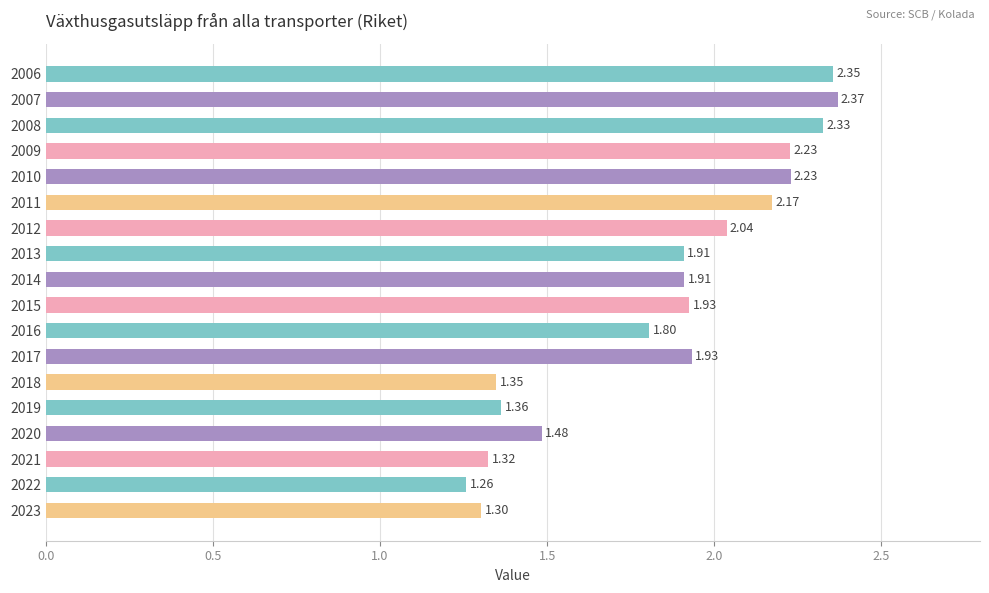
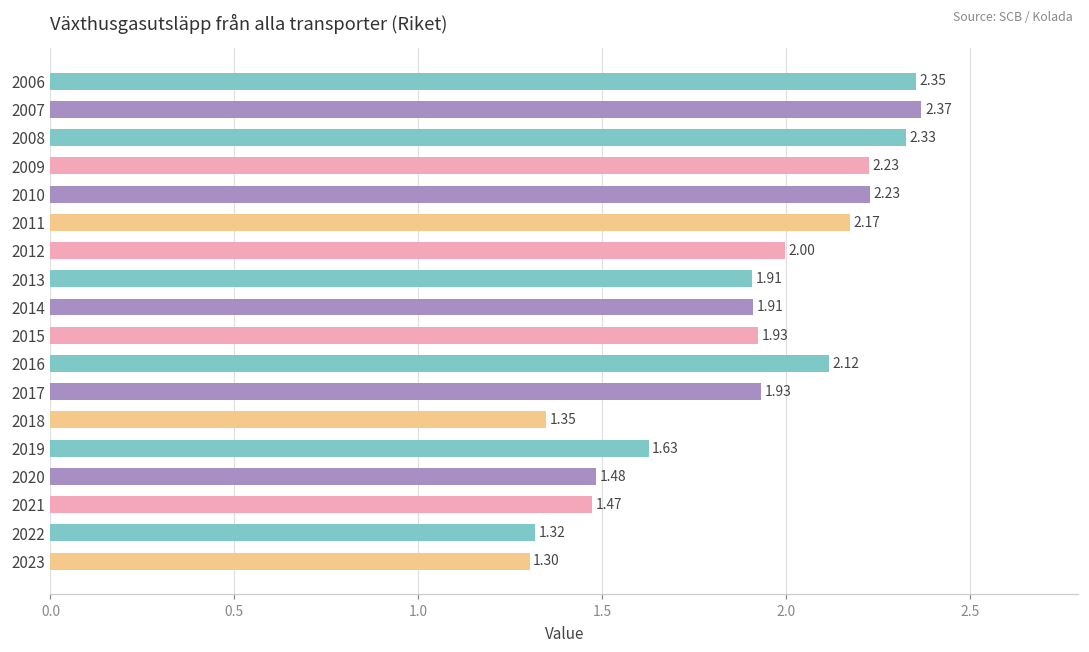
  {
    "2006": 2.35,
    "2007": 2.37,
    "2008": 2.33,
    "2009": 2.23,
    "2010": 2.23,
    "2011": 2.17,
-   "2012": 2.04,
+   "2012": 2.00,
    "2013": 1.91,
    "2014": 1.91,
    "2015": 1.93,
-   "2016": 1.80,
+   "2016": 2.12,
    "2017": 1.93,
    "2018": 1.35,
-   "2019": 1.36,
+   "2019": 1.63,
    "2020": 1.48,
-   "2021": 1.32,
-   "2022": 1.26,
+   "2021": 1.47,
+   "2022": 1.32,
    "2023": 1.30
  }
